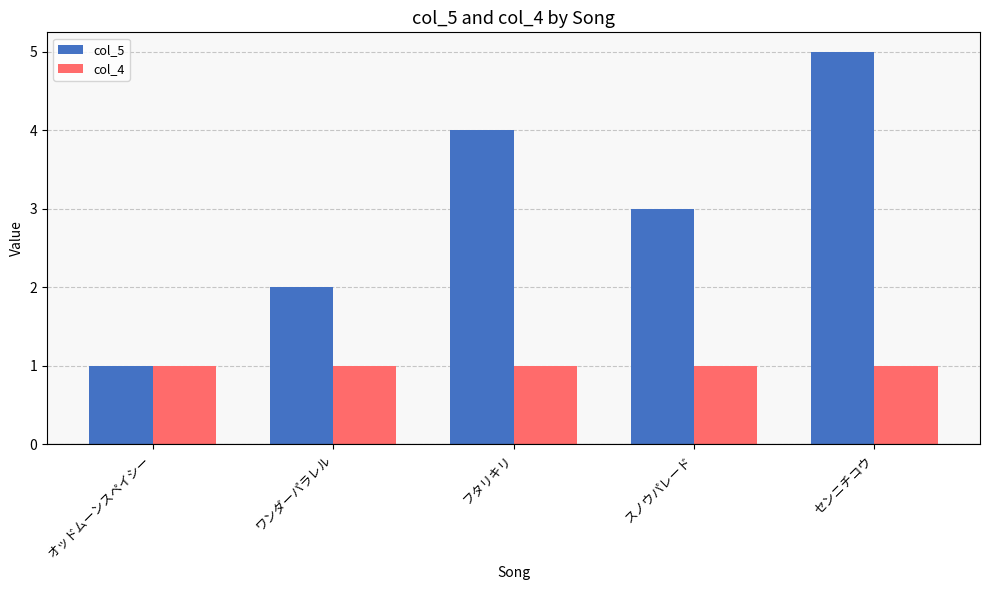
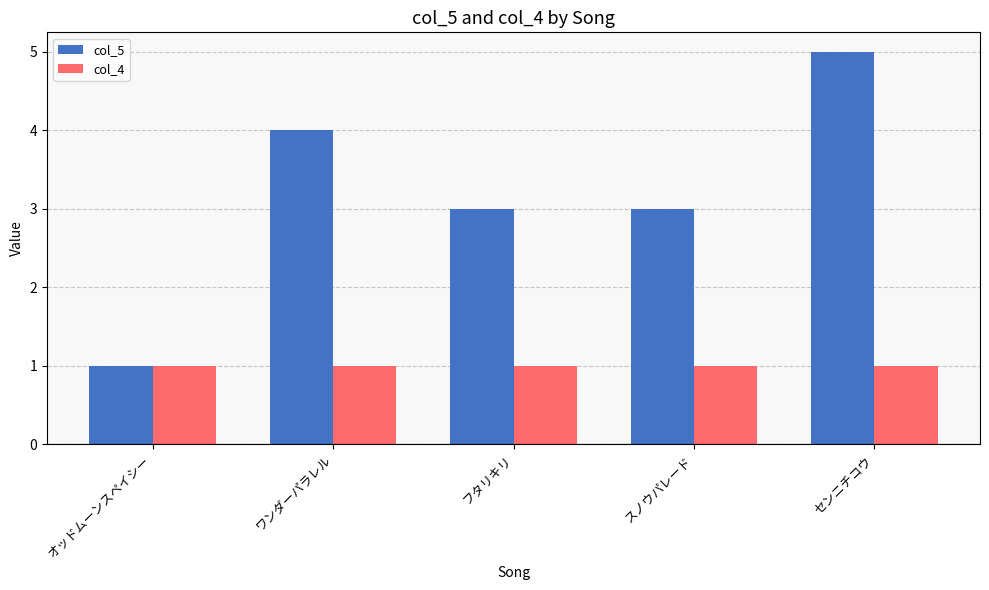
  {
    "col_5": {
      "オッドムーンスペイシー": 1,
-     "ワンダーパラレル": 2,
-     "フタリキリ": 4,
+     "ワンダーパラレル": 4,
+     "フタリキリ": 3,
      "スノウパレード": 3,
      "センニチコウ": 5
    },
    "col_4": {
      "オッドムーンスペイシー": 1,
      "ワンダーパラレル": 1,
      "フタリキリ": 1,
      "スノウパレード": 1,
      "センニチコウ": 1
    }
  }
